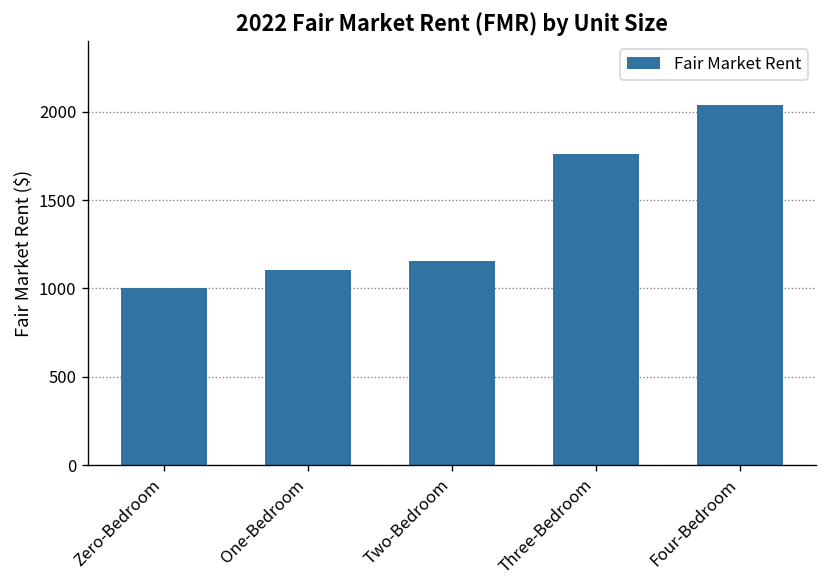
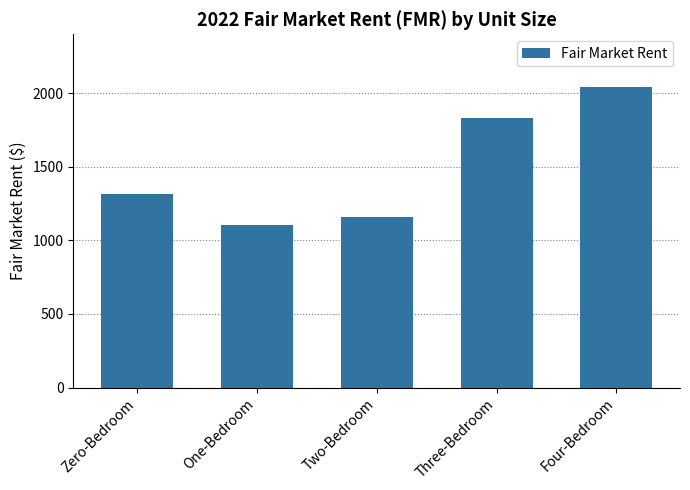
  {
-   "Zero-Bedroom": 1000,
+   "Zero-Bedroom": 1320,
    "One-Bedroom": 1110,
    "Two-Bedroom": 1160,
-   "Three-Bedroom": 1760,
+   "Three-Bedroom": 1830,
    "Four-Bedroom": 2040
  }
